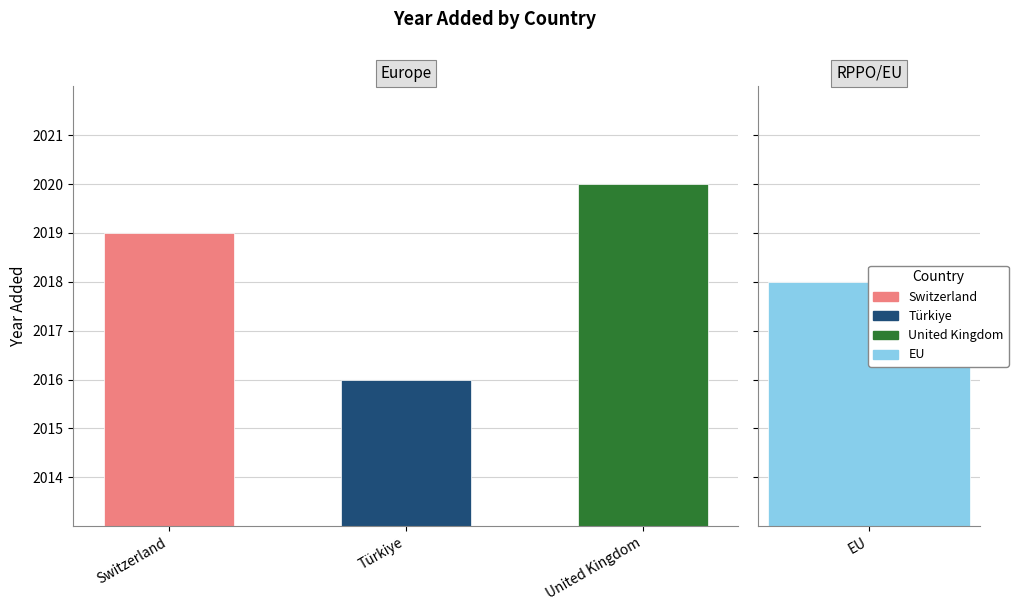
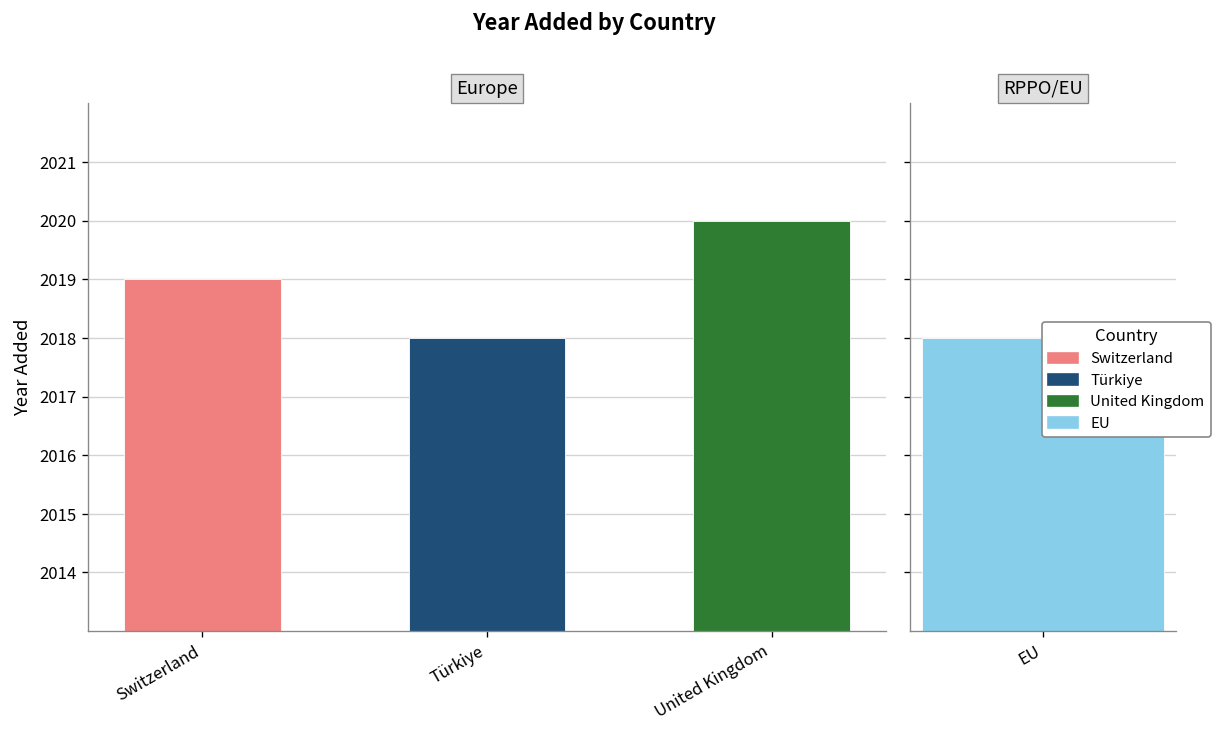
  {
    "Europe": {
      "Switzerland": 2019,
-     "Türkiye": 2016,
+     "Türkiye": 2018,
      "United Kingdom": 2020
    }
  }
